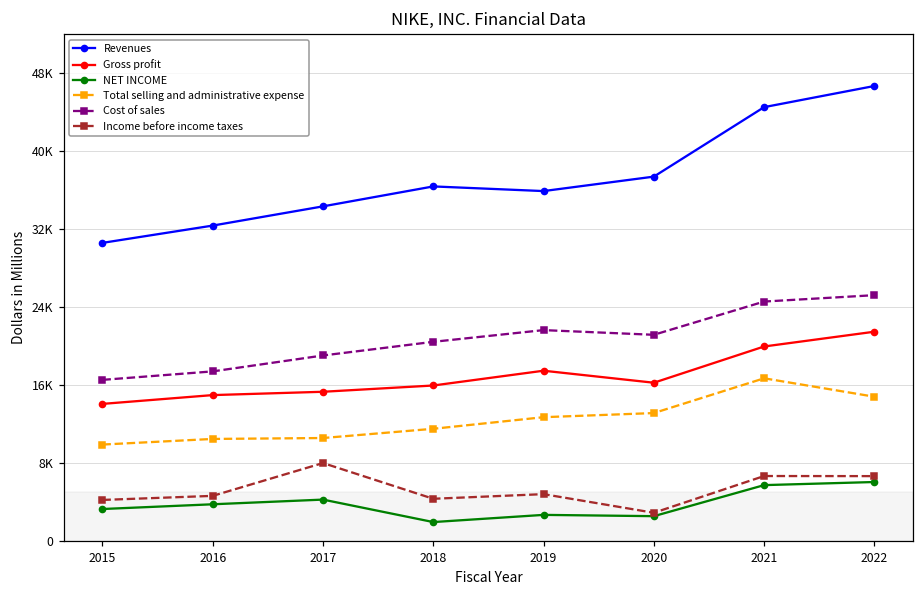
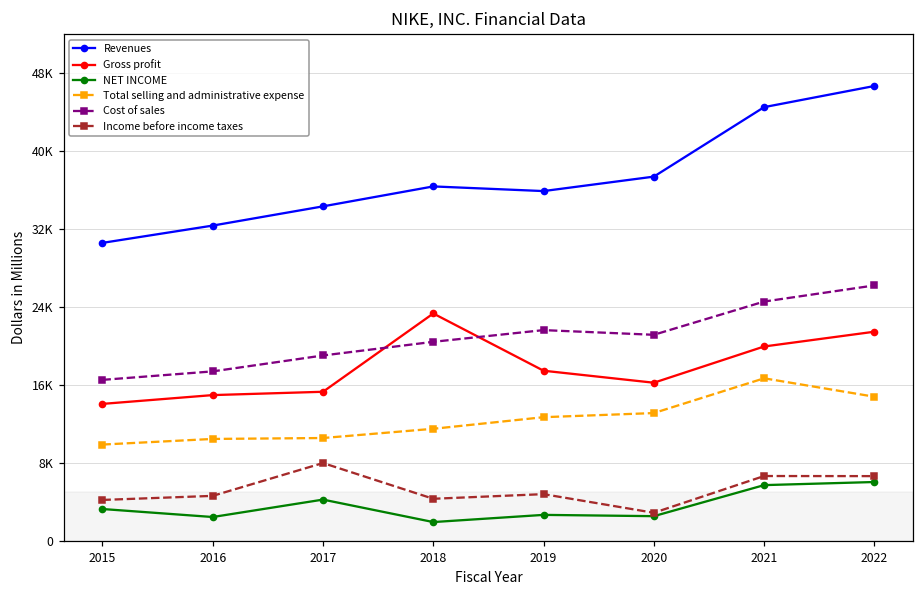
  {
    "Revenues": {
      "2015": 31000,
      "2016": 32000,
      "2017": 34000,
      "2018": 36000,
      "2019": 36000,
      "2020": 37000,
      "2021": 45000,
      "2022": 47000
    },
    "Gross profit": {
      "2015": 14000,
      "2016": 15000,
      "2017": 15000,
-     "2018": 16000,
+     "2018": 23000,
      "2019": 17000,
      "2020": 16000,
      "2021": 20000,
      "2022": 21000
    },
    "NET INCOME": {
      "2015": 3000,
-     "2016": 4000,
+     "2016": 2000,
      "2017": 4000,
      "2018": 2000,
      "2019": 3000,
      "2020": 3000,
      "2021": 6000,
      "2022": 6000
    },
    "Total selling and administrative expense": {
      "2015": 10000,
      "2016": 10000,
      "2017": 11000,
      "2018": 12000,
      "2019": 13000,
      "2020": 13000,
      "2021": 17000,
      "2022": 15000
    },
    "Cost of sales": {
      "2015": 17000,
      "2016": 17000,
      "2017": 19000,
      "2018": 20000,
      "2019": 22000,
      "2020": 21000,
      "2021": 25000,
-     "2022": 25000
+     "2022": 26000
    },
    "Income before income taxes": {
      "2015": 4000,
      "2016": 5000,
      "2017": 8000,
      "2018": 4000,
      "2019": 5000,
      "2020": 3000,
      "2021": 7000,
      "2022": 7000
    }
  }
